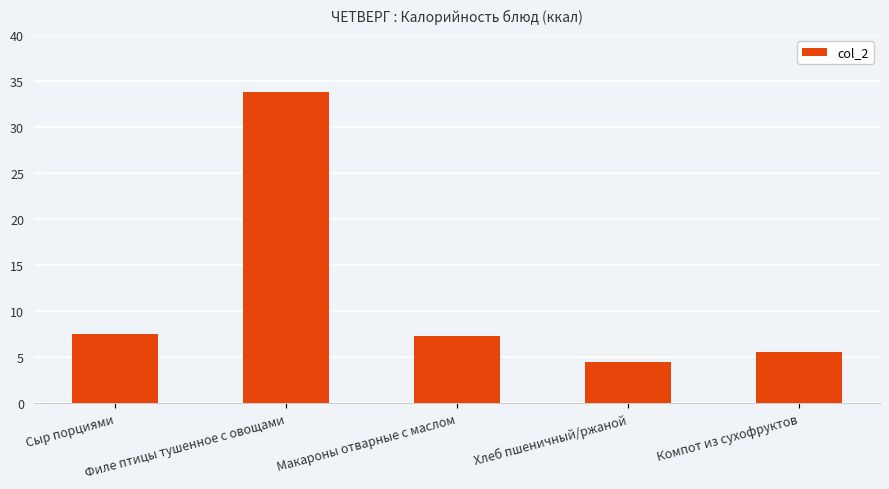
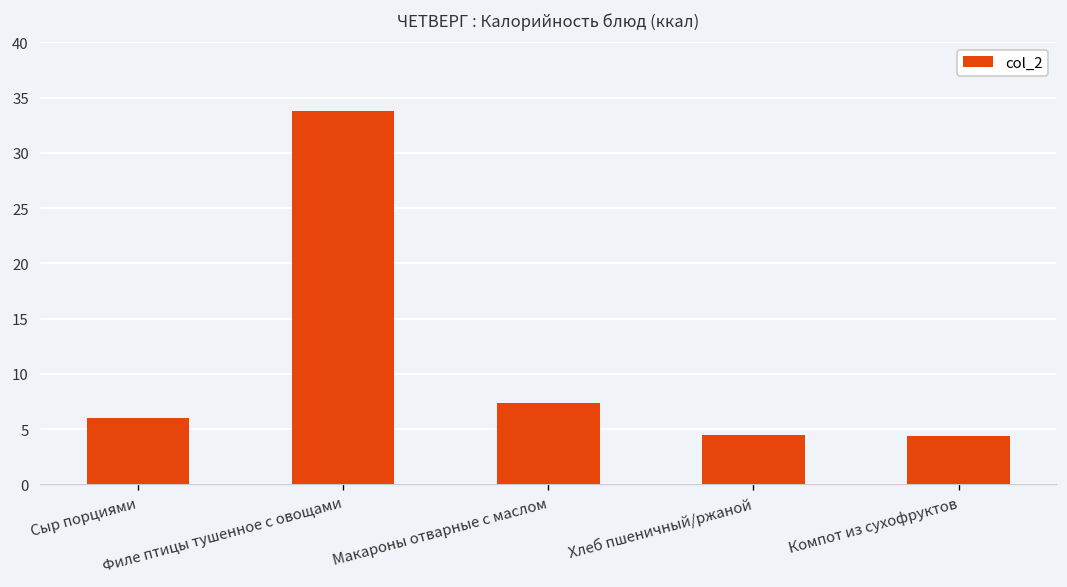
  {
-   "Сыр порциями": 8,
+   "Сыр порциями": 6,
    "Филе птицы тушенное с овощами": 34,
    "Макароны отварные с маслом": 7,
    "Хлеб пшеничный/ржаной": 4,
-   "Компот из сухофруктов": 6
+   "Компот из сухофруктов": 4
  }
